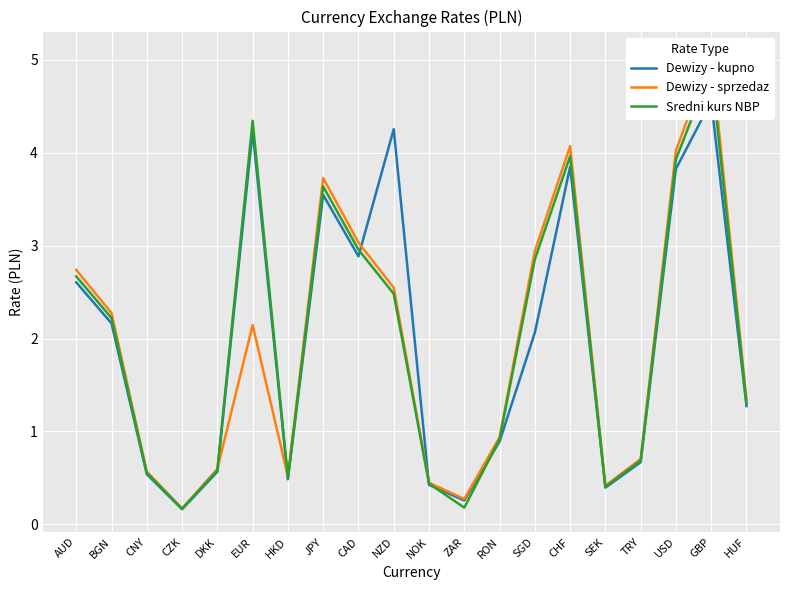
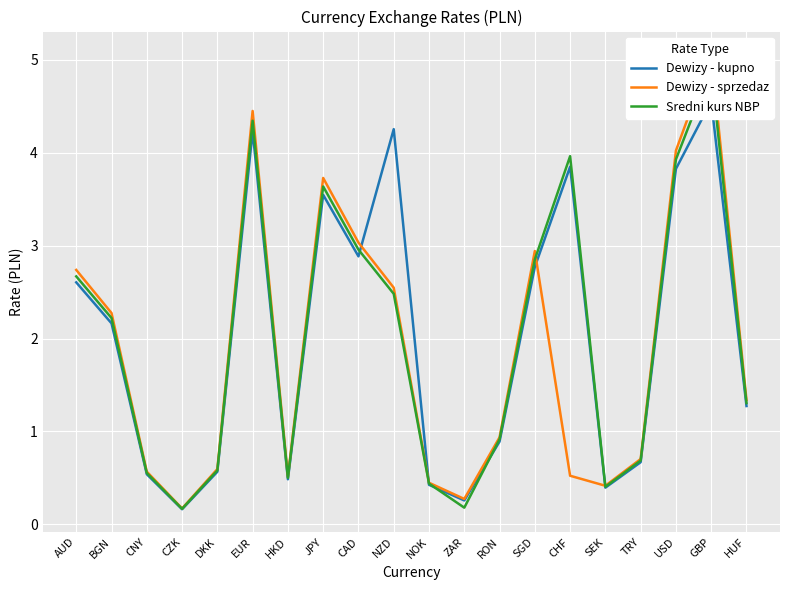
  {
    "Dewizy - kupno": {
      "AUD": 2.6,
      "BGN": 2.2,
      "EUR": 4.2,
      "JPY": 3.5,
      "CAD": 2.9,
      "NZD": 4.3,
-     "SGD": 2.1,
+     "SGD": 2.8,
      "CHF": 3.8,
      "USD": 3.8,
      "HUF": 1.3
    },
    "Dewizy - sprzedaz": {
      "AUD": 2.7,
      "BGN": 2.3,
-     "EUR": 2.1,
+     "EUR": 4.4,
      "JPY": 3.7,
      "CAD": 3.0,
      "NZD": 2.5,
      "SGD": 2.9,
-     "CHF": 4.1,
+     "CHF": 0.5,
      "USD": 4.0,
      "HUF": 1.3
    },
    "Sredni kurs NBP": {
      "AUD": 2.7,
      "BGN": 2.2,
      "EUR": 4.3,
      "JPY": 3.6,
      "CAD": 3.0,
      "NZD": 2.5,
      "ZAR": 0.2,
      "SGD": 2.9,
      "CHF": 4.0,
      "USD": 3.9,
      "HUF": 1.3
    }
  }
